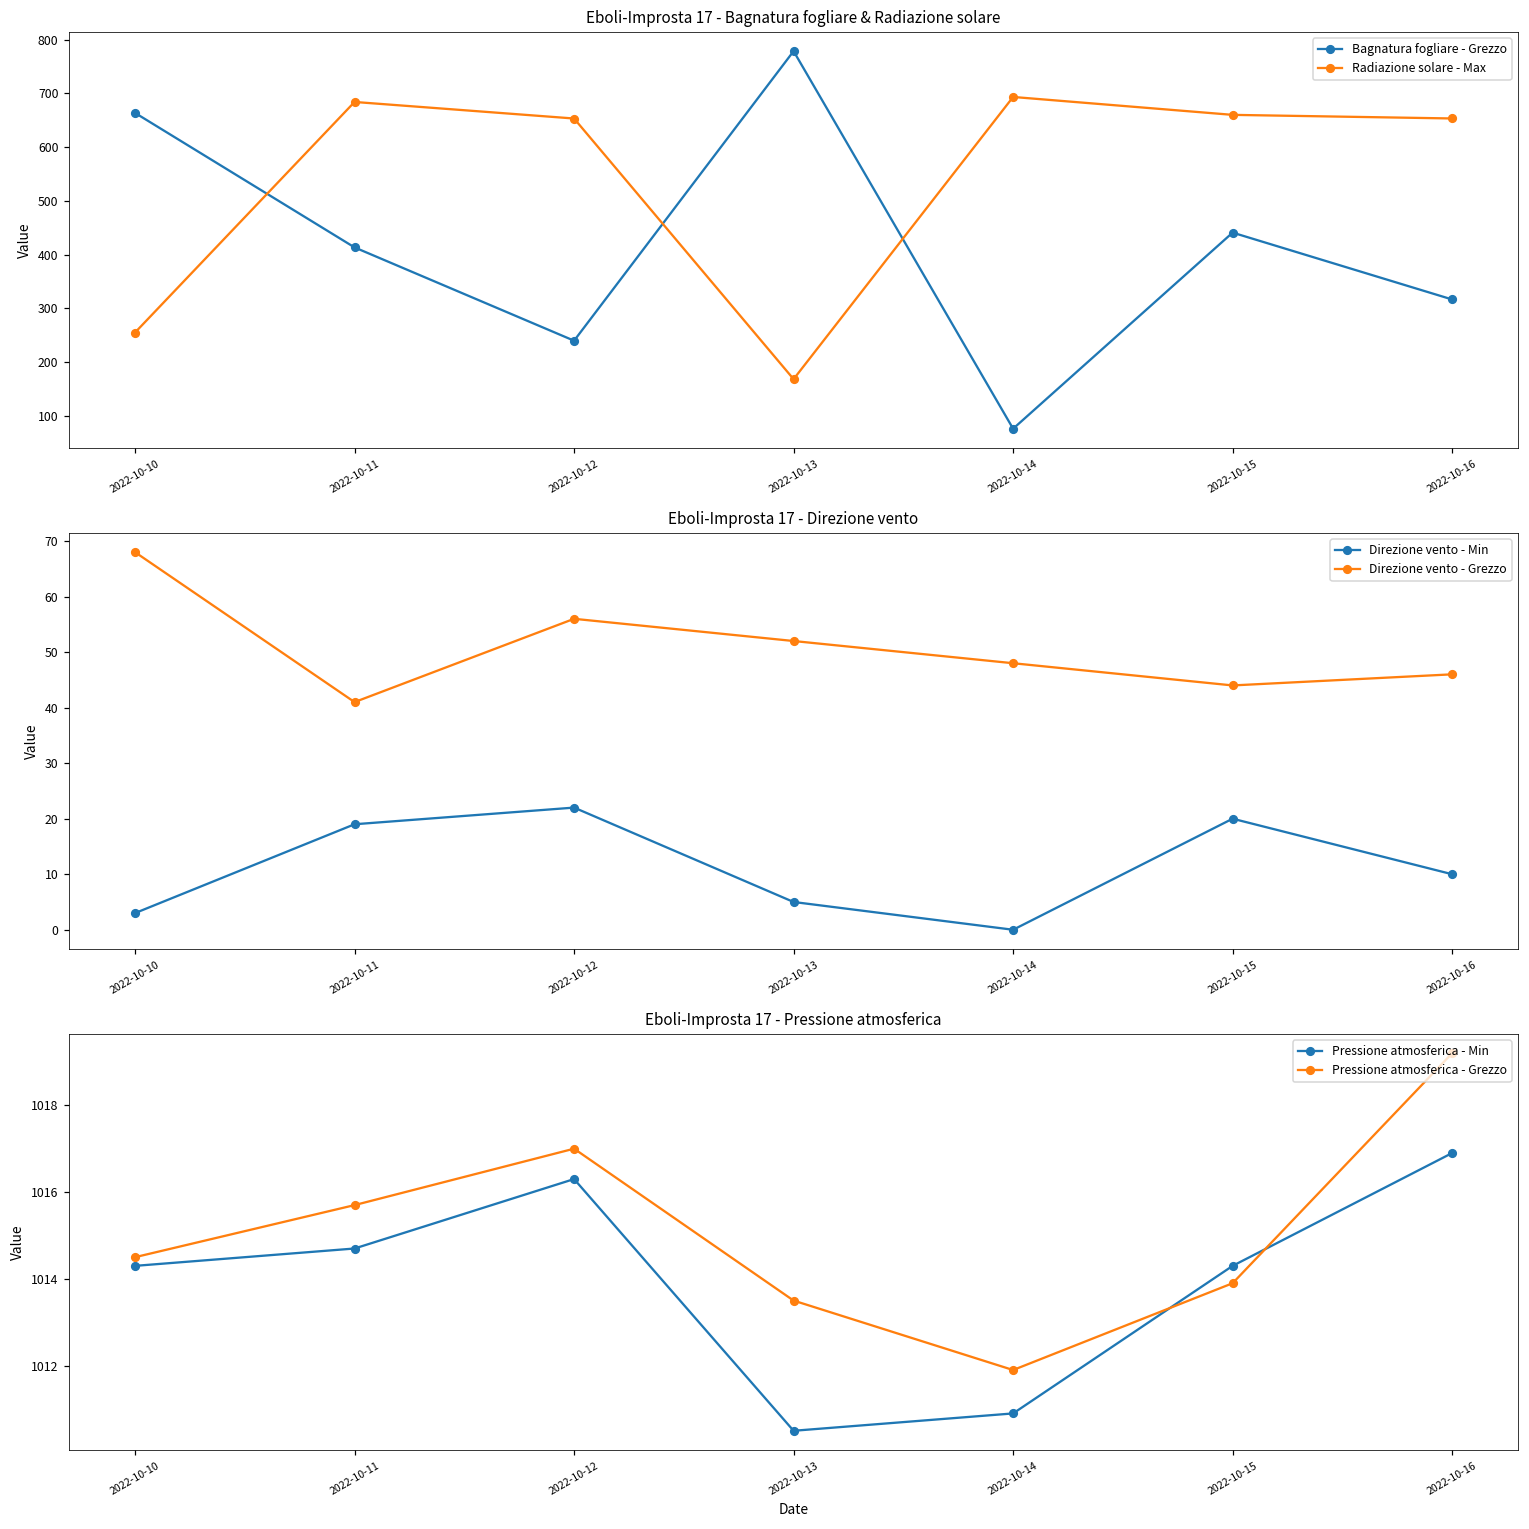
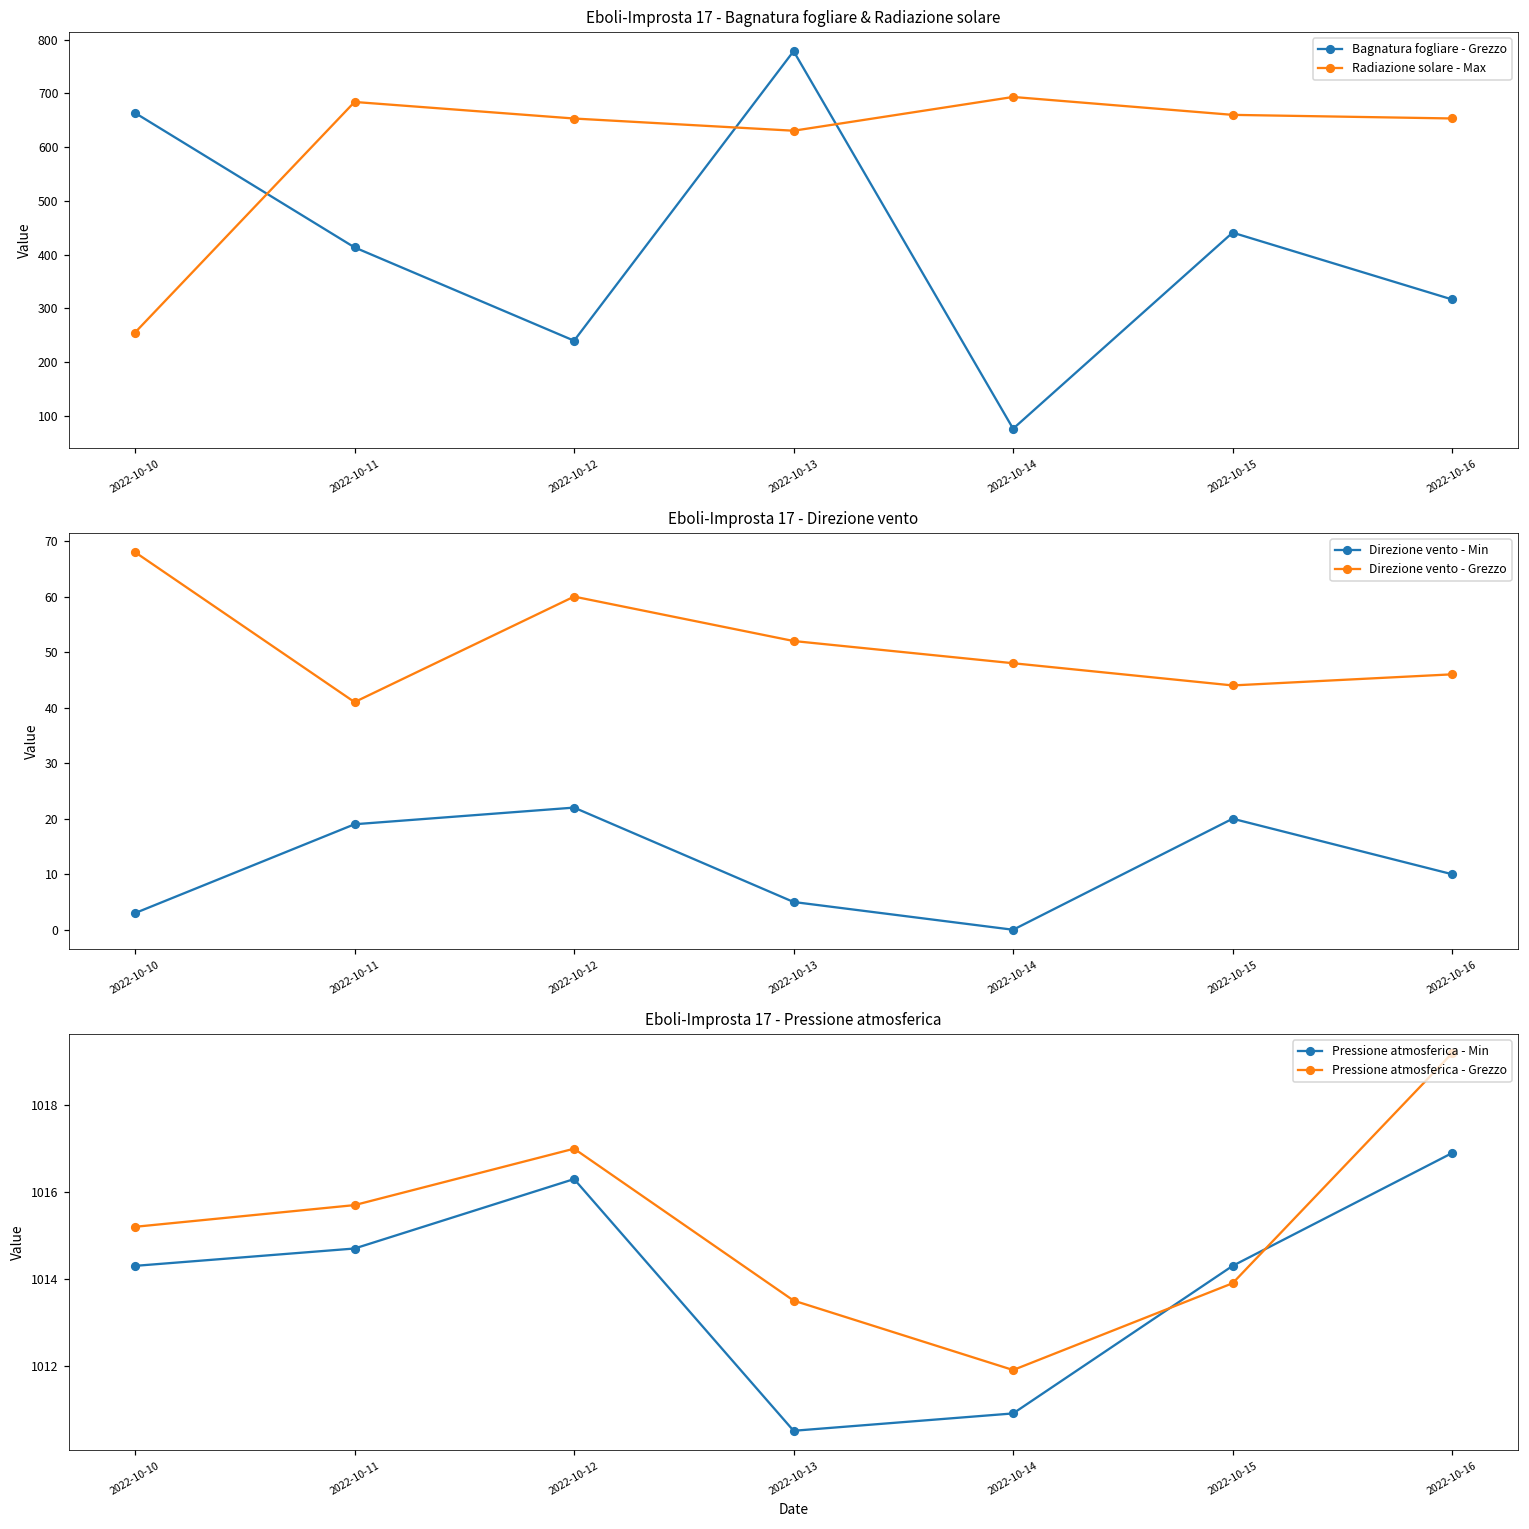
  {
    "Eboli-Improsta 17 - Bagnatura fogliare & Radiazione solare": {
      "Bagnatura fogliare - Grezzo": {
        "2022-10-10": 660,
        "2022-10-11": 410,
        "2022-10-12": 240,
        "2022-10-13": 780,
        "2022-10-14": 80,
        "2022-10-15": 440,
        "2022-10-16": 320
      },
      "Radiazione solare - Max": {
        "2022-10-10": 260,
        "2022-10-11": 680,
        "2022-10-12": 650,
-       "2022-10-13": 170,
+       "2022-10-13": 630,
        "2022-10-14": 690,
        "2022-10-15": 660,
        "2022-10-16": 650
      }
    },
    "Eboli-Improsta 17 - Direzione vento": {
      "Direzione vento - Min": {
        "2022-10-10": 3,
        "2022-10-11": 19,
        "2022-10-12": 22,
        "2022-10-13": 5,
        "2022-10-14": 0,
        "2022-10-15": 20,
        "2022-10-16": 10
      },
      "Direzione vento - Grezzo": {
        "2022-10-10": 68,
        "2022-10-11": 41,
-       "2022-10-12": 56,
+       "2022-10-12": 60,
        "2022-10-13": 52,
        "2022-10-14": 48,
        "2022-10-15": 44,
        "2022-10-16": 46
      }
    },
    "Eboli-Improsta 17 - Pressione atmosferica": {
      "Pressione atmosferica - Min": {
        "2022-10-10": 1014.3,
        "2022-10-11": 1014.7,
        "2022-10-12": 1016.3,
        "2022-10-13": 1010.5,
        "2022-10-14": 1010.9,
        "2022-10-15": 1014.3,
        "2022-10-16": 1016.9
      },
      "Pressione atmosferica - Grezzo": {
-       "2022-10-10": 1014.5,
+       "2022-10-10": 1015.2,
        "2022-10-11": 1015.7,
        "2022-10-12": 1017.0,
        "2022-10-13": 1013.5,
        "2022-10-14": 1011.9,
        "2022-10-15": 1013.9
      }
    }
  }
